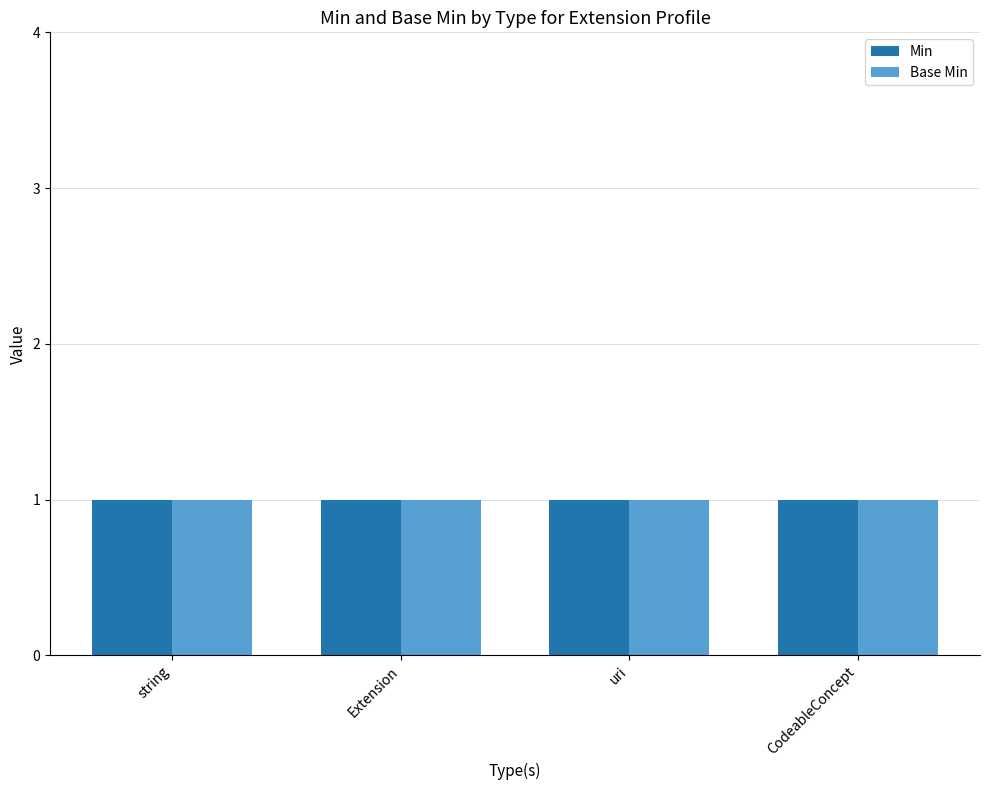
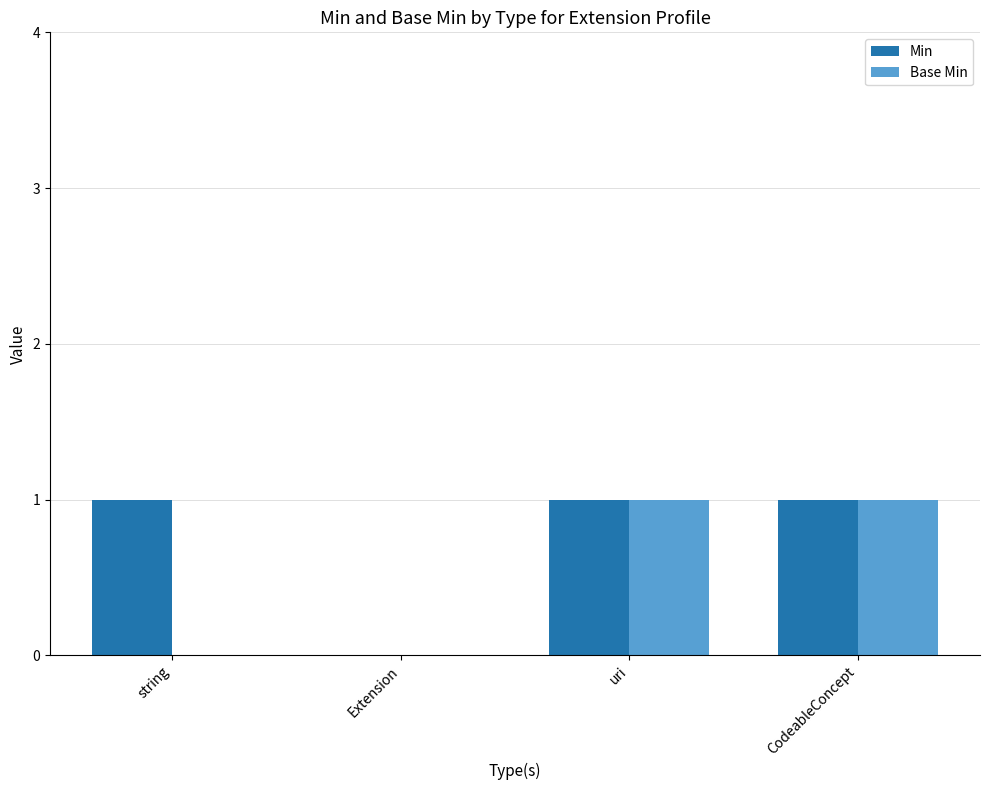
  {
    "Min": {
      "string": 1,
-     "Extension": 1,
+     "Extension": 0,
      "uri": 1,
      "CodeableConcept": 1
    },
    "Base Min": {
-     "string": 1,
-     "Extension": 1,
+     "string": 0,
+     "Extension": 0,
      "uri": 1,
      "CodeableConcept": 1
    }
  }
